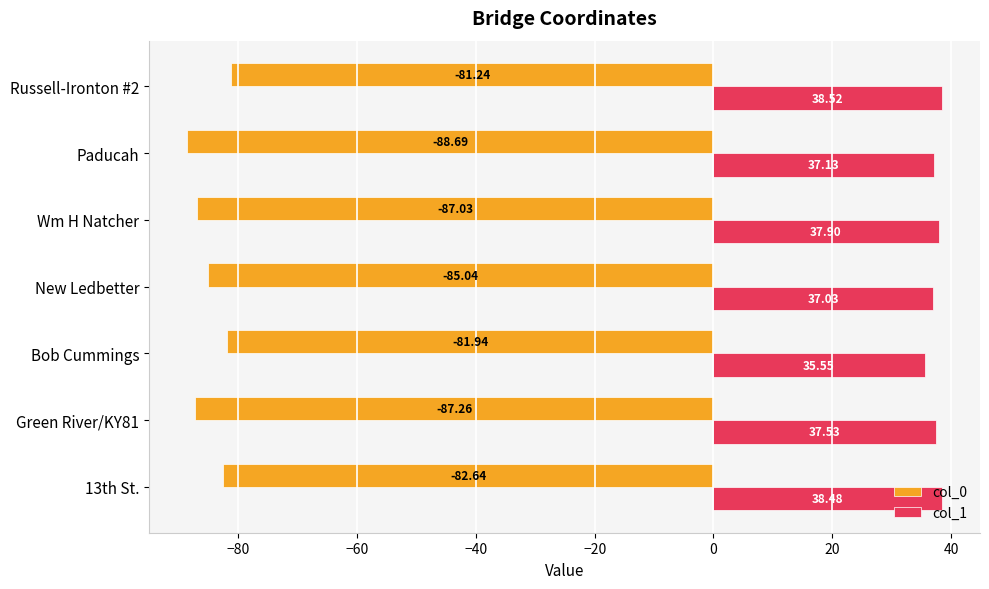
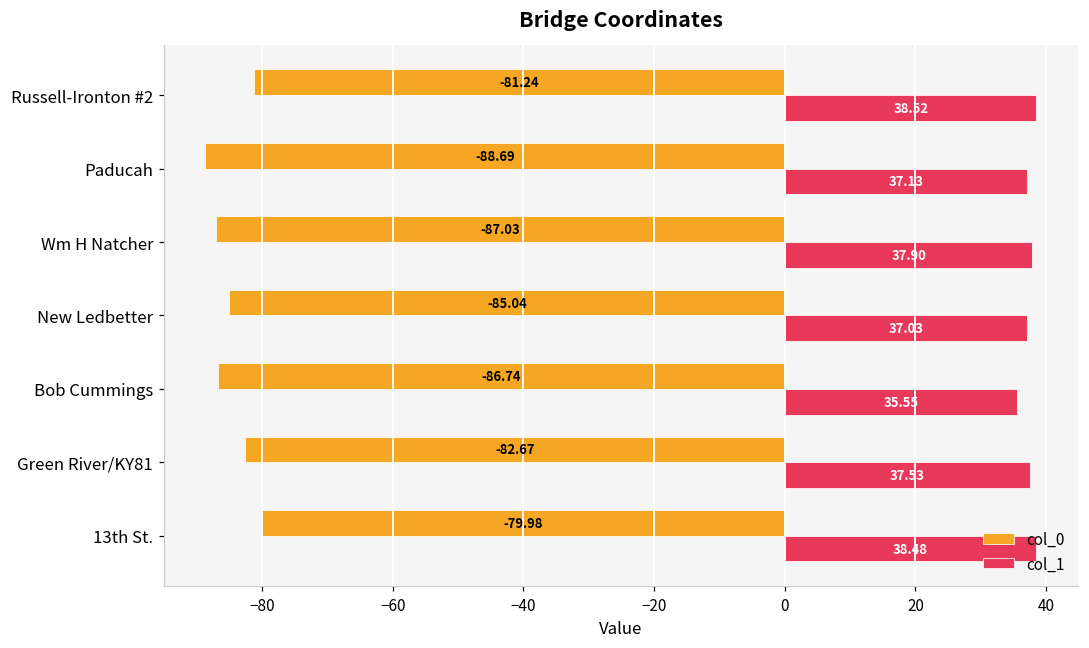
  {
    "col_0": {
      "Russell-Ironton #2": -81.24,
      "Paducah": -88.69,
      "Wm H Natcher": -87.03,
      "New Ledbetter": -85.04,
-     "Bob Cummings": -81.94,
-     "Green River/KY81": -87.26,
-     "13th St.": -82.64
+     "Bob Cummings": -86.74,
+     "Green River/KY81": -82.67,
+     "13th St.": -79.98
    },
    "col_1": {
      "Russell-Ironton #2": 38.52,
      "Paducah": 37.13,
      "Wm H Natcher": 37.90,
      "New Ledbetter": 37.03,
      "Bob Cummings": 35.55,
      "Green River/KY81": 37.53,
      "13th St.": 38.48
    }
  }
